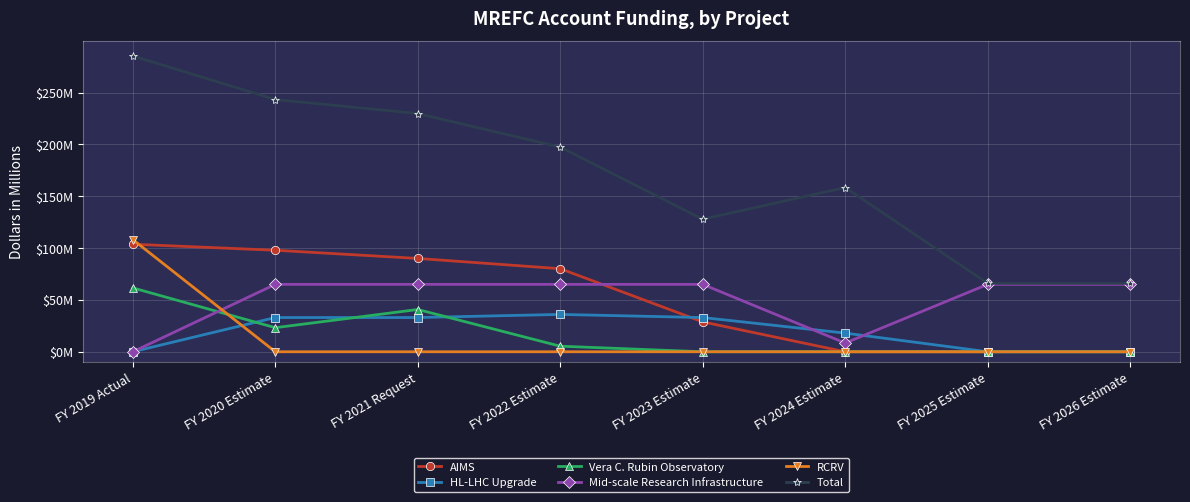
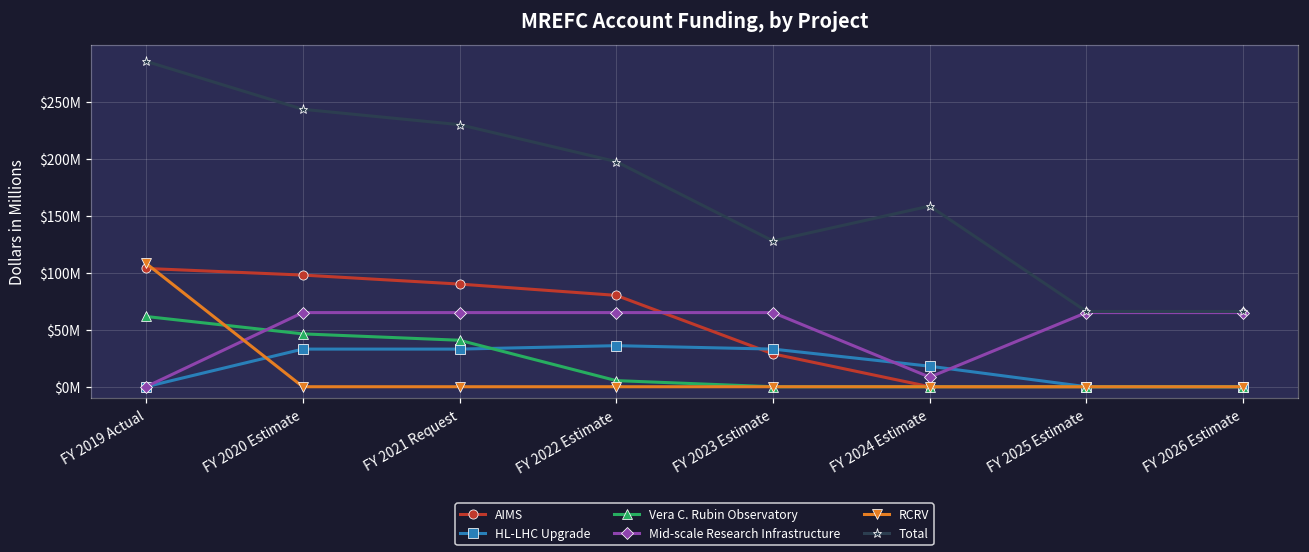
  {
    "AIMS": {
      "FY 2019 Actual": "$104000000",
      "FY 2020 Estimate": "$98000000",
      "FY 2021 Request": "$90000000",
      "FY 2022 Estimate": "$80000000",
      "FY 2023 Estimate": "$29000000"
    },
    "HL-LHC Upgrade": {
      "FY 2020 Estimate": "$33000000",
      "FY 2021 Request": "$33000000",
      "FY 2022 Estimate": "$36000000",
      "FY 2023 Estimate": "$33000000",
      "FY 2024 Estimate": "$18000000"
    },
    "Vera C. Rubin Observatory": {
      "FY 2019 Actual": "$62000000",
-     "FY 2020 Estimate": "$23000000",
+     "FY 2020 Estimate": "$46000000",
      "FY 2021 Request": "$41000000",
      "FY 2022 Estimate": "$5000000"
    },
    "Mid-scale Research Infrastructure": {
      "FY 2020 Estimate": "$65000000",
      "FY 2021 Request": "$65000000",
      "FY 2022 Estimate": "$65000000",
      "FY 2023 Estimate": "$65000000",
      "FY 2024 Estimate": "$8000000"
    },
    "RCRV": {
      "FY 2019 Actual": "$108000000",
      "FY 2020 Estimate": "$0",
      "FY 2021 Request": "$0",
      "FY 2022 Estimate": "$0"
    },
    "Total": {
      "FY 2019 Actual": "$285000000",
      "FY 2020 Estimate": "$243000000",
      "FY 2021 Request": "$230000000",
      "FY 2022 Estimate": "$197000000",
      "FY 2023 Estimate": "$128000000",
      "FY 2024 Estimate": "$158000000"
    }
  }
